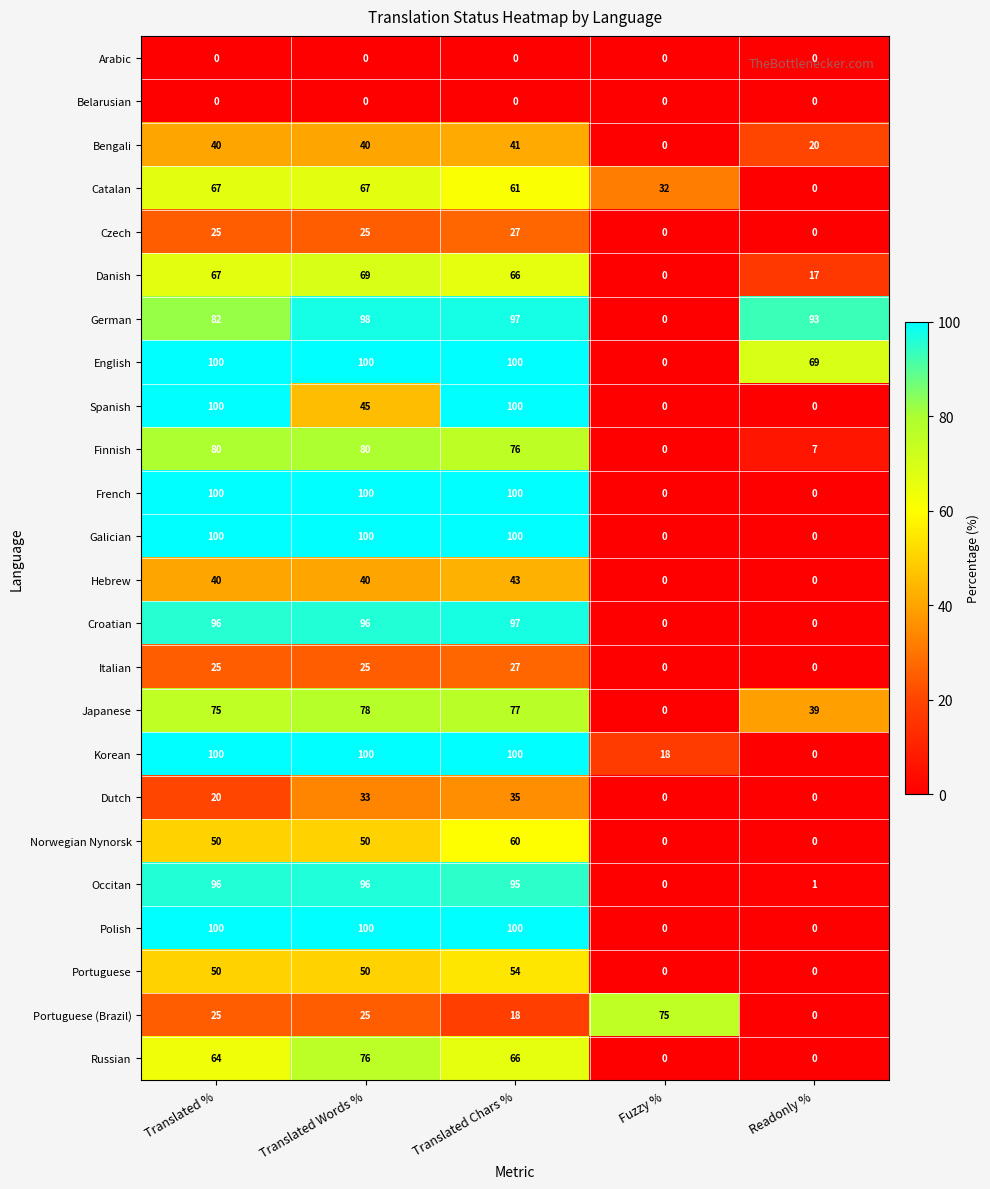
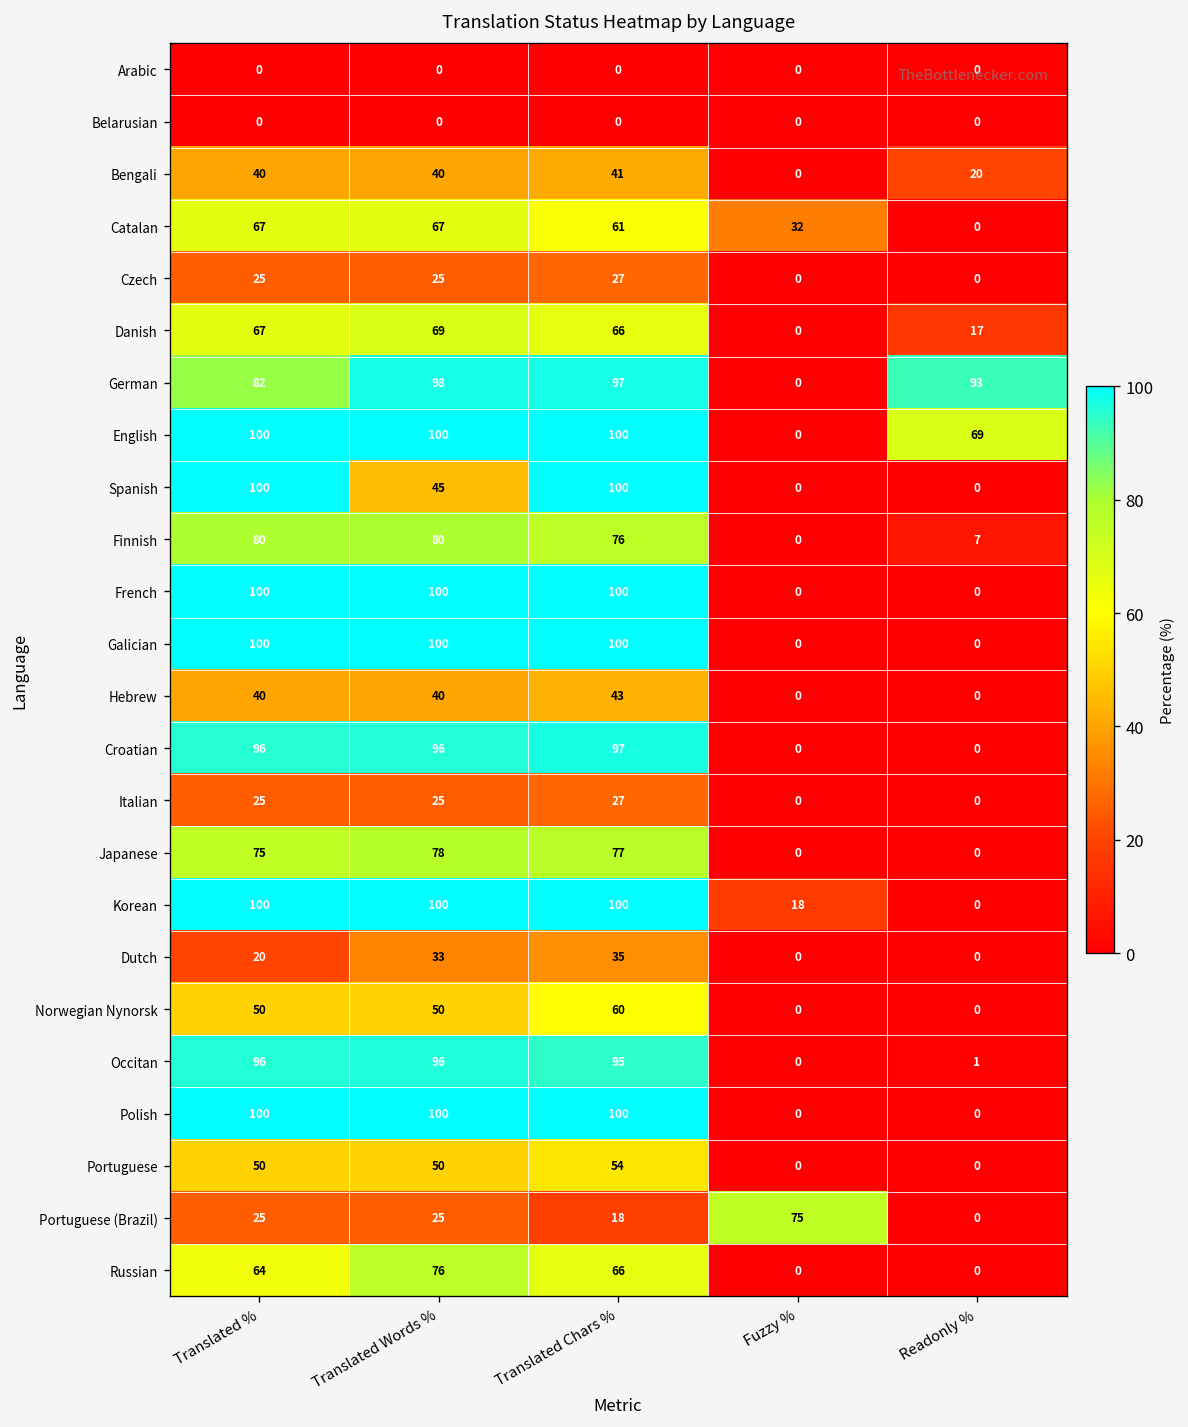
  {
    "Arabic": {
      "Translated %": 0,
      "Translated Words %": 0,
      "Translated Chars %": 0,
      "Fuzzy %": 0
    },
    "Belarusian": {
      "Translated %": 0,
      "Translated Words %": 0,
      "Translated Chars %": 0,
      "Fuzzy %": 0,
      "Readonly %": 0
    },
    "Bengali": {
      "Translated %": 40,
      "Translated Words %": 40,
      "Translated Chars %": 41,
      "Fuzzy %": 0,
      "Readonly %": 20
    },
    "Catalan": {
      "Translated %": 67,
      "Translated Words %": 67,
      "Translated Chars %": 61,
      "Fuzzy %": 32,
      "Readonly %": 0
    },
    "Czech": {
      "Translated %": 25,
      "Translated Words %": 25,
      "Translated Chars %": 27,
      "Fuzzy %": 0,
      "Readonly %": 0
    },
    "Danish": {
      "Translated %": 67,
      "Translated Words %": 69,
      "Translated Chars %": 66,
      "Fuzzy %": 0,
      "Readonly %": 17
    },
    "German": {
      "Translated %": 82,
      "Translated Words %": 98,
      "Translated Chars %": 97,
      "Fuzzy %": 0,
      "Readonly %": 93
    },
    "English": {
      "Translated %": 100,
      "Translated Words %": 100,
      "Translated Chars %": 100,
      "Fuzzy %": 0,
      "Readonly %": 69
    },
    "Spanish": {
      "Translated %": 100,
      "Translated Words %": 45,
      "Translated Chars %": 100,
      "Fuzzy %": 0,
      "Readonly %": 0
    },
    "Finnish": {
      "Translated %": 80,
      "Translated Words %": 80,
      "Translated Chars %": 76,
      "Fuzzy %": 0,
      "Readonly %": 7
    },
    "French": {
      "Translated %": 100,
      "Translated Words %": 100,
      "Translated Chars %": 100,
      "Fuzzy %": 0,
      "Readonly %": 0
    },
    "Galician": {
      "Translated %": 100,
      "Translated Words %": 100,
      "Translated Chars %": 100,
      "Fuzzy %": 0,
      "Readonly %": 0
    },
    "Hebrew": {
      "Translated %": 40,
      "Translated Words %": 40,
      "Translated Chars %": 43,
      "Fuzzy %": 0,
      "Readonly %": 0
    },
    "Croatian": {
      "Translated %": 96,
      "Translated Words %": 96,
      "Translated Chars %": 97,
      "Fuzzy %": 0,
      "Readonly %": 0
    },
    "Italian": {
      "Translated %": 25,
      "Translated Words %": 25,
      "Translated Chars %": 27,
      "Fuzzy %": 0,
      "Readonly %": 0
    },
    "Japanese": {
      "Translated %": 75,
      "Translated Words %": 78,
      "Translated Chars %": 77,
      "Fuzzy %": 0,
-     "Readonly %": 39
+     "Readonly %": 0
    },
    "Korean": {
      "Translated %": 100,
      "Translated Words %": 100,
      "Translated Chars %": 100,
      "Fuzzy %": 18,
      "Readonly %": 0
    },
    "Dutch": {
      "Translated %": 20,
      "Translated Words %": 33,
      "Translated Chars %": 35,
      "Fuzzy %": 0,
      "Readonly %": 0
    },
    "Norwegian Nynorsk": {
      "Translated %": 50,
      "Translated Words %": 50,
      "Translated Chars %": 60,
      "Fuzzy %": 0,
      "Readonly %": 0
    },
    "Occitan": {
      "Translated %": 96,
      "Translated Words %": 96,
      "Translated Chars %": 95,
      "Fuzzy %": 0,
      "Readonly %": 1
    },
    "Polish": {
      "Translated %": 100,
      "Translated Words %": 100,
      "Translated Chars %": 100,
      "Fuzzy %": 0,
      "Readonly %": 0
    },
    "Portuguese": {
      "Translated %": 50,
      "Translated Words %": 50,
      "Translated Chars %": 54,
      "Fuzzy %": 0,
      "Readonly %": 0
    },
    "Portuguese (Brazil)": {
      "Translated %": 25,
      "Translated Words %": 25,
      "Translated Chars %": 18,
      "Fuzzy %": 75,
      "Readonly %": 0
    },
    "Russian": {
      "Translated %": 64,
      "Translated Words %": 76,
      "Translated Chars %": 66,
      "Fuzzy %": 0,
      "Readonly %": 0
    }
  }
